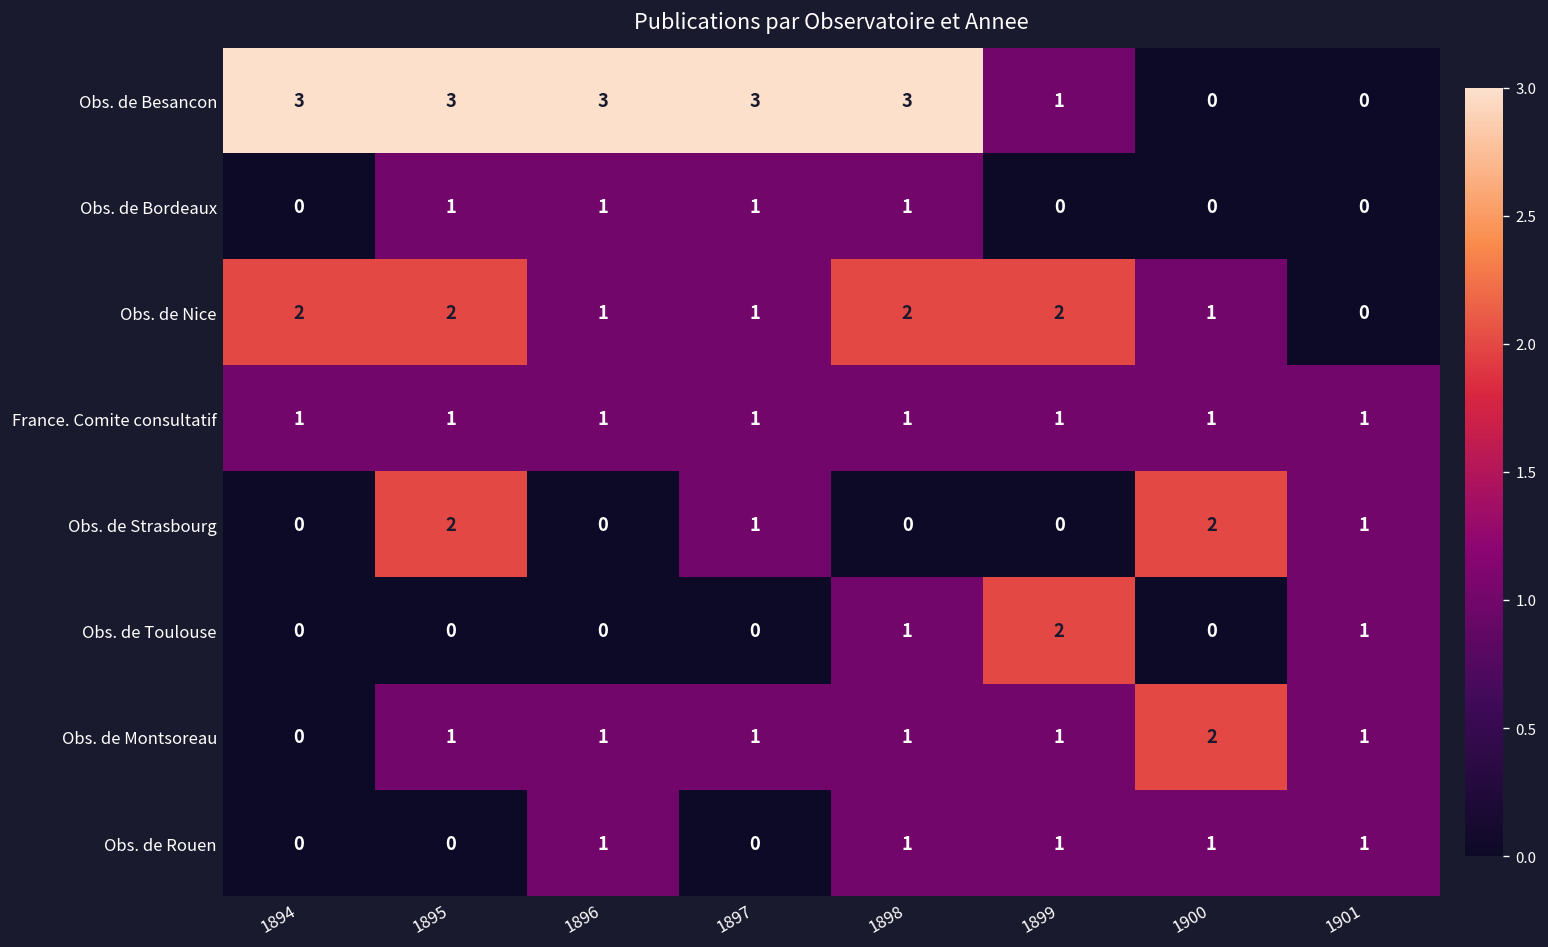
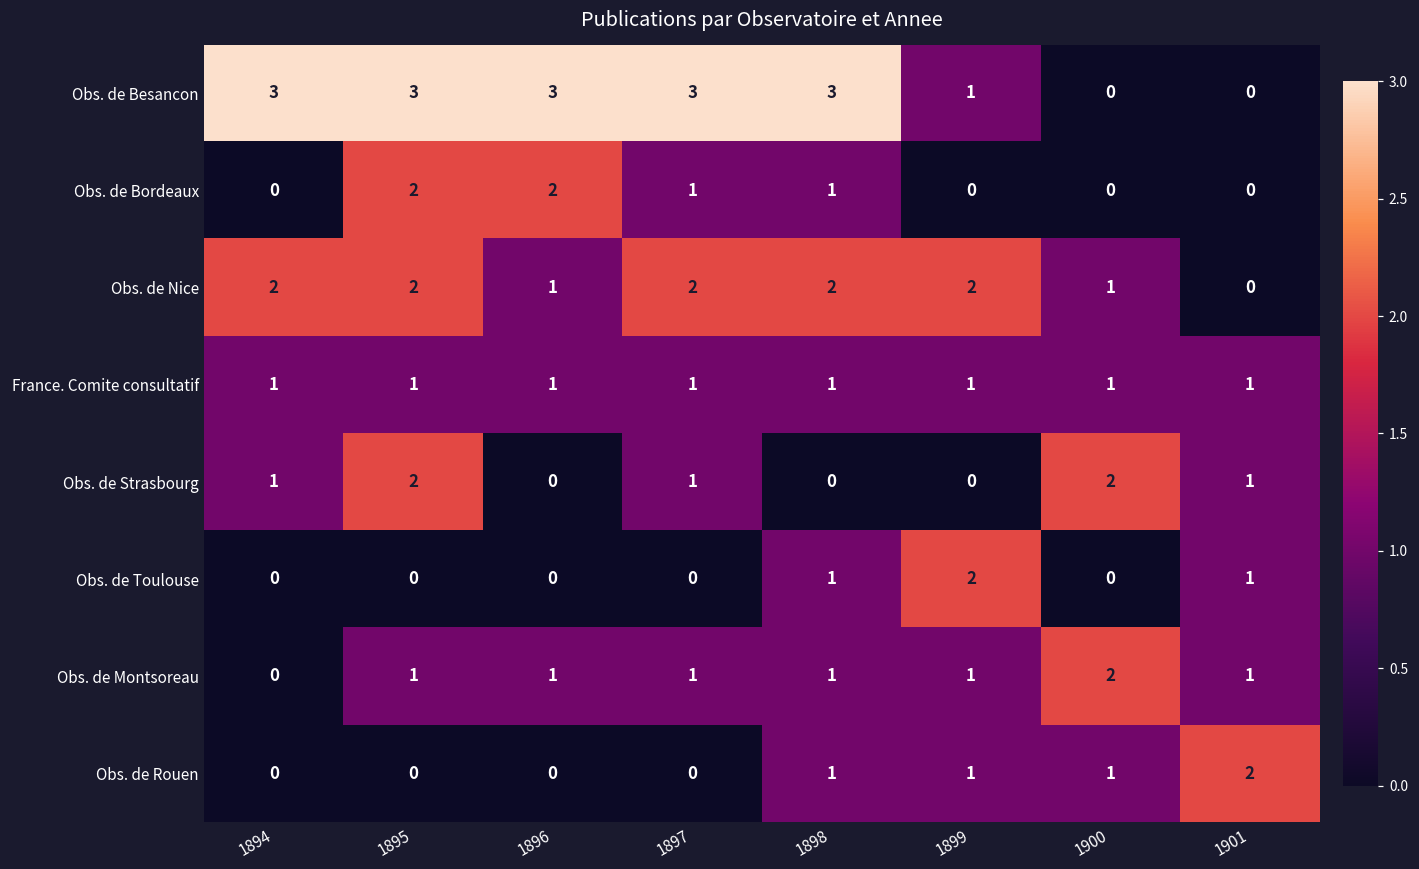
  {
    "Obs. de Besancon": {
      "1894": 3,
      "1895": 3,
      "1896": 3,
      "1897": 3,
      "1898": 3,
      "1899": 1,
      "1900": 0,
      "1901": 0
    },
    "Obs. de Bordeaux": {
      "1894": 0,
-     "1895": 1,
-     "1896": 1,
+     "1895": 2,
+     "1896": 2,
      "1897": 1,
      "1898": 1,
      "1899": 0,
      "1900": 0,
      "1901": 0
    },
    "Obs. de Nice": {
      "1894": 2,
      "1895": 2,
      "1896": 1,
-     "1897": 1,
+     "1897": 2,
      "1898": 2,
      "1899": 2,
      "1900": 1,
      "1901": 0
    },
    "France. Comite consultatif": {
      "1894": 1,
      "1895": 1,
      "1896": 1,
      "1897": 1,
      "1898": 1,
      "1899": 1,
      "1900": 1,
      "1901": 1
    },
    "Obs. de Strasbourg": {
-     "1894": 0,
+     "1894": 1,
      "1895": 2,
      "1896": 0,
      "1897": 1,
      "1898": 0,
      "1899": 0,
      "1900": 2,
      "1901": 1
    },
    "Obs. de Toulouse": {
      "1894": 0,
      "1895": 0,
      "1896": 0,
      "1897": 0,
      "1898": 1,
      "1899": 2,
      "1900": 0,
      "1901": 1
    },
    "Obs. de Montsoreau": {
      "1894": 0,
      "1895": 1,
      "1896": 1,
      "1897": 1,
      "1898": 1,
      "1899": 1,
      "1900": 2,
      "1901": 1
    },
    "Obs. de Rouen": {
      "1894": 0,
      "1895": 0,
-     "1896": 1,
+     "1896": 0,
      "1897": 0,
      "1898": 1,
      "1899": 1,
      "1900": 1,
-     "1901": 1
+     "1901": 2
    }
  }
